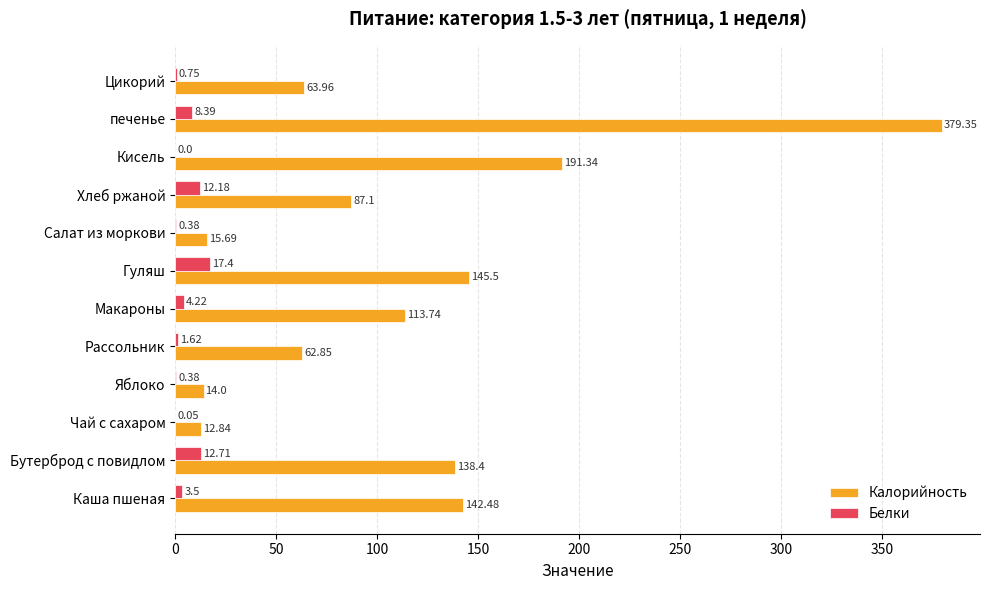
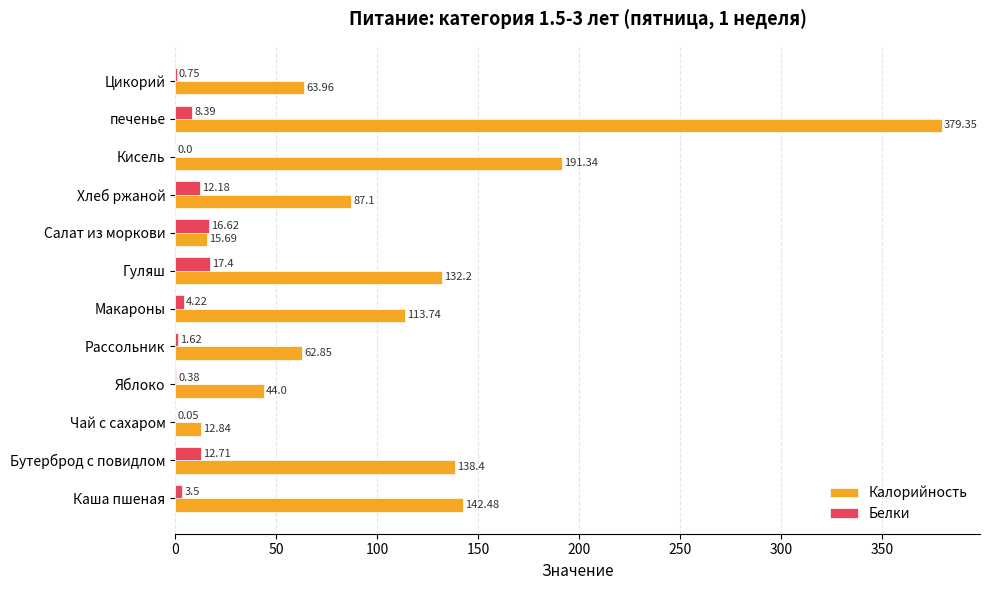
  {
    "Калорийность": {
      "Цикорий": 63.96,
      "печенье": 379.35,
      "Кисель": 191.34,
      "Хлеб ржаной": 87.1,
      "Салат из моркови": 15.69,
-     "Гуляш": 145.5,
+     "Гуляш": 132.2,
      "Макароны": 113.74,
      "Рассольник": 62.85,
-     "Яблоко": 14.0,
+     "Яблоко": 44.0,
      "Чай с сахаром": 12.84,
      "Бутерброд с повидлом": 138.4,
      "Каша пшеная": 142.48
    },
    "Белки": {
      "Цикорий": 0.75,
      "печенье": 8.39,
      "Кисель": 0.0,
      "Хлеб ржаной": 12.18,
-     "Салат из моркови": 0.38,
+     "Салат из моркови": 16.62,
      "Гуляш": 17.4,
      "Макароны": 4.22,
      "Рассольник": 1.62,
      "Яблоко": 0.38,
      "Чай с сахаром": 0.05,
      "Бутерброд с повидлом": 12.71,
      "Каша пшеная": 3.5
    }
  }
